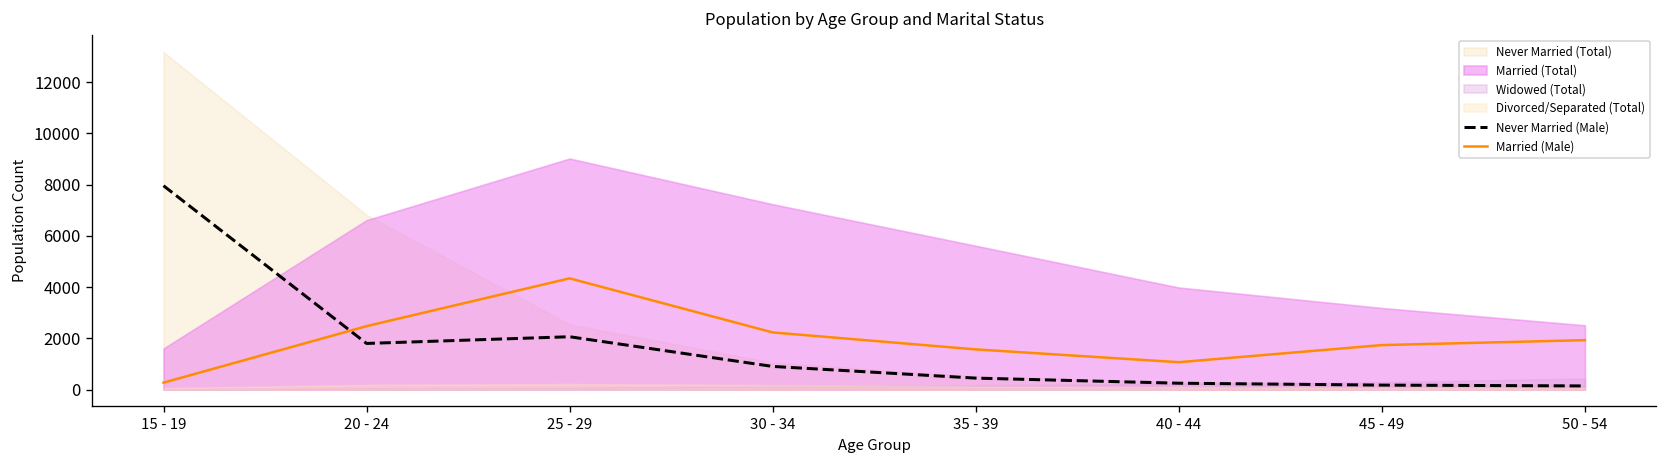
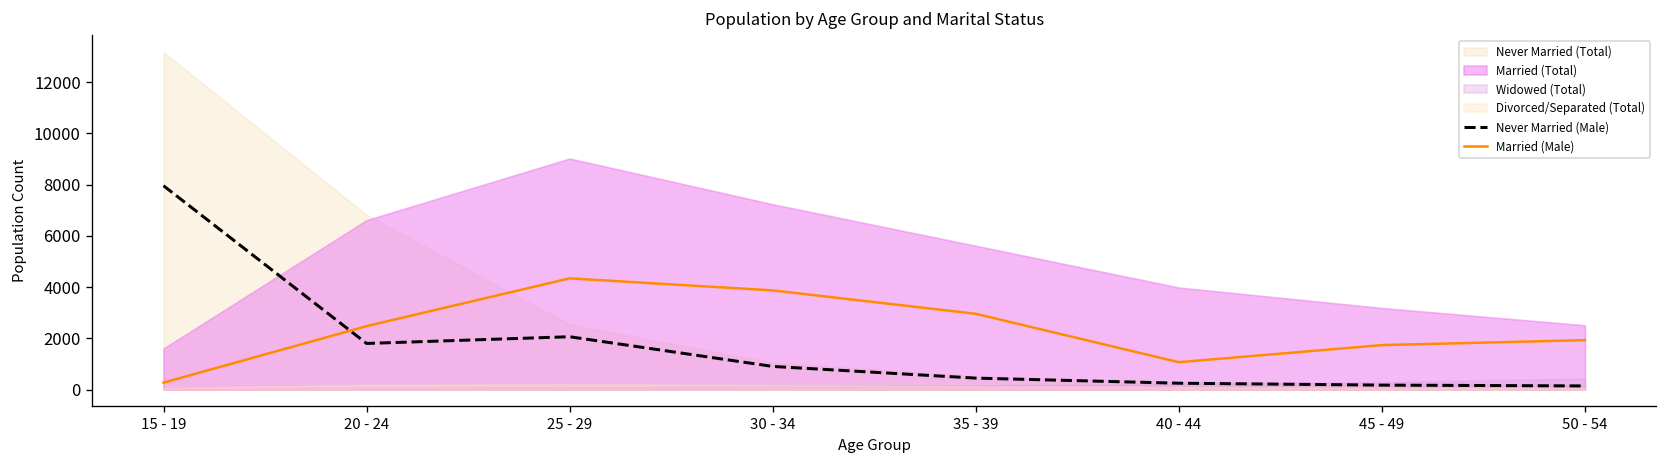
  {
    "Never Married (Male)": {
      "15 - 19": 8000,
      "20 - 24": 1800,
      "25 - 29": 2100,
      "30 - 34": 900
    },
    "Married (Male)": {
      "15 - 19": 300,
      "20 - 24": 2500,
      "25 - 29": 4300,
-     "30 - 34": 2200,
-     "35 - 39": 1600,
+     "30 - 34": 3900,
+     "35 - 39": 3000,
      "40 - 44": 1100,
      "45 - 49": 1700,
      "50 - 54": 1900
    }
  }
